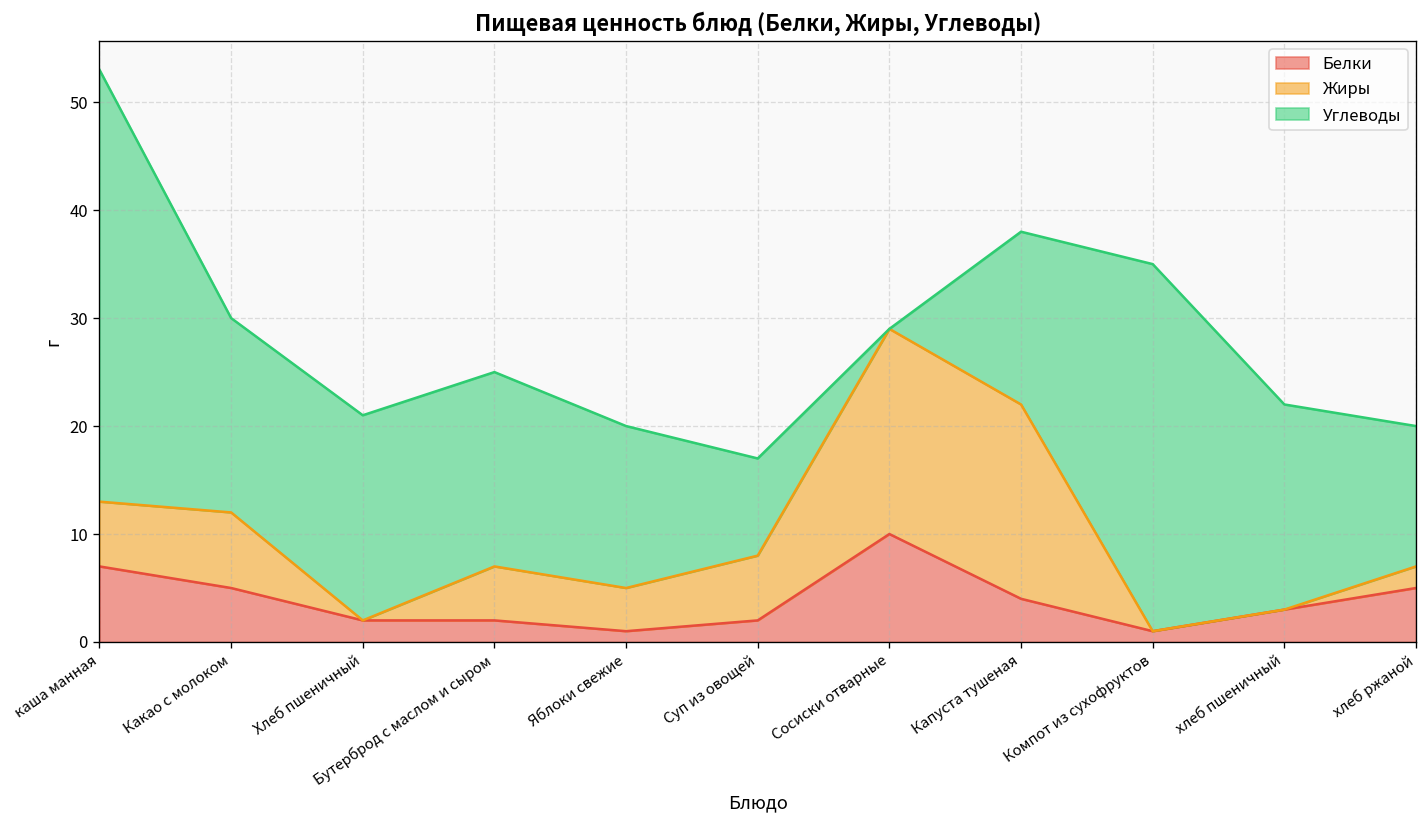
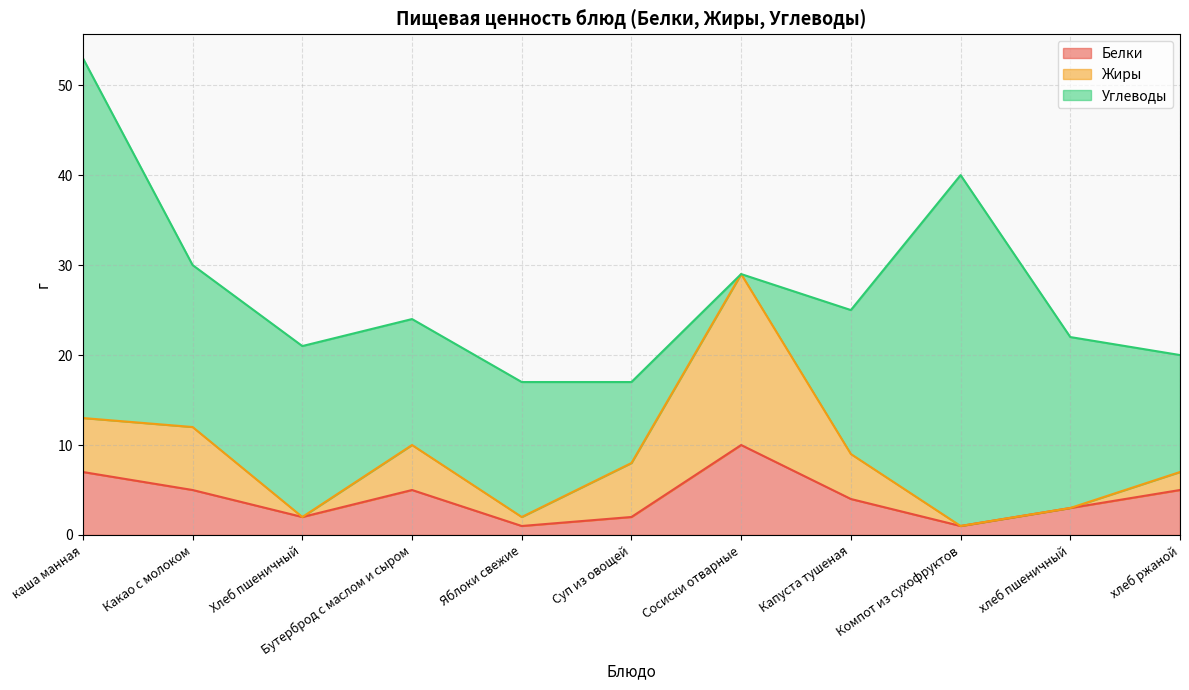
  {
    "Белки": {
      "каша манная": 7,
      "Какао с молоком": 5,
-     "Бутерброд с маслом и сыром": 2,
+     "Бутерброд с маслом и сыром": 5,
      "Яблоки свежие": 1,
      "Суп из овощей": 2,
      "Сосиски отварные": 10,
      "Капуста тушеная": 4,
      "хлеб ржаной": 5
    },
    "Жиры": {
      "каша манная": 6,
      "Какао с молоком": 7,
      "Бутерброд с маслом и сыром": 5,
-     "Яблоки свежие": 4,
+     "Яблоки свежие": 1,
      "Суп из овощей": 6,
-     "Капуста тушеная": 18,
+     "Капуста тушеная": 5,
      "хлеб ржаной": 2
    },
    "Углеводы": {
      "каша манная": 40,
      "Какао с молоком": 18,
      "Хлеб пшеничный": 19,
-     "Бутерброд с маслом и сыром": 18,
+     "Бутерброд с маслом и сыром": 14,
      "Яблоки свежие": 15,
      "Суп из овощей": 9,
      "Капуста тушеная": 16,
-     "Компот из сухофруктов": 34,
+     "Компот из сухофруктов": 39,
      "хлеб пшеничный": 19,
      "хлеб ржаной": 13
    }
  }
